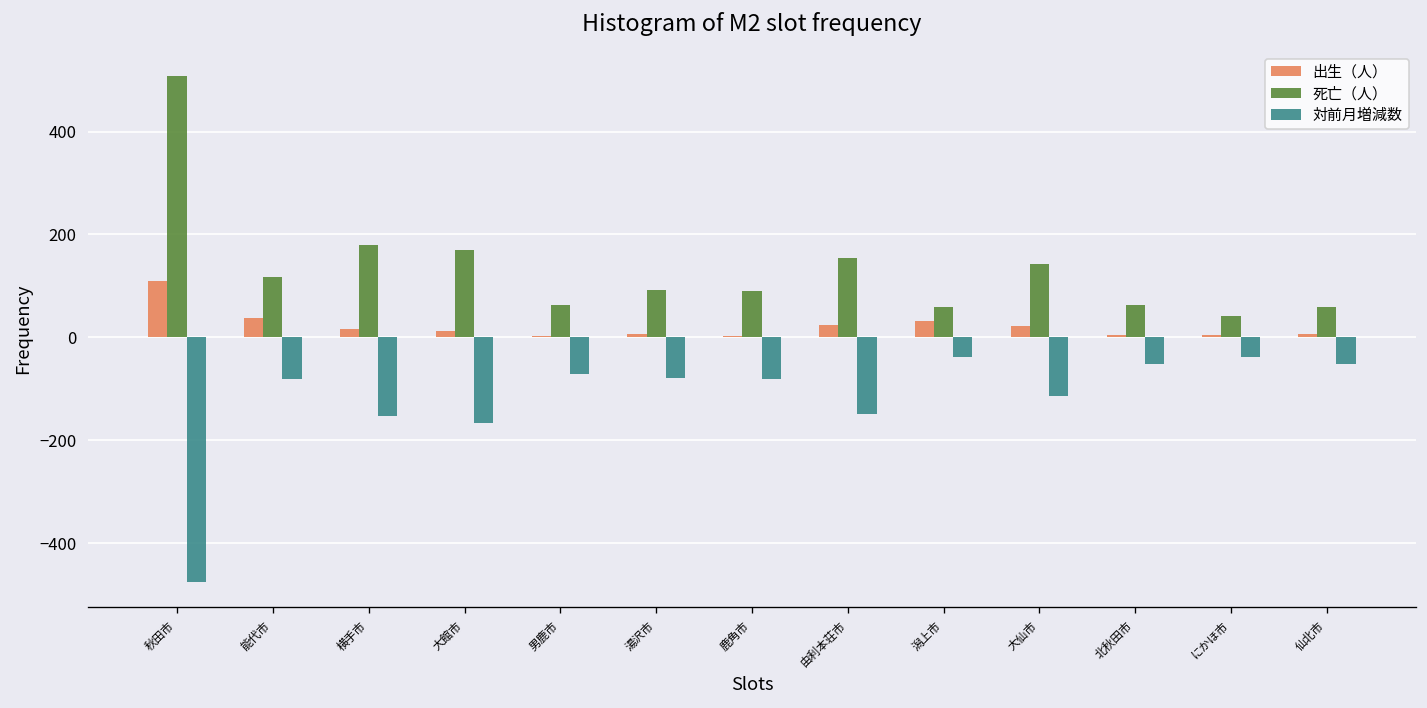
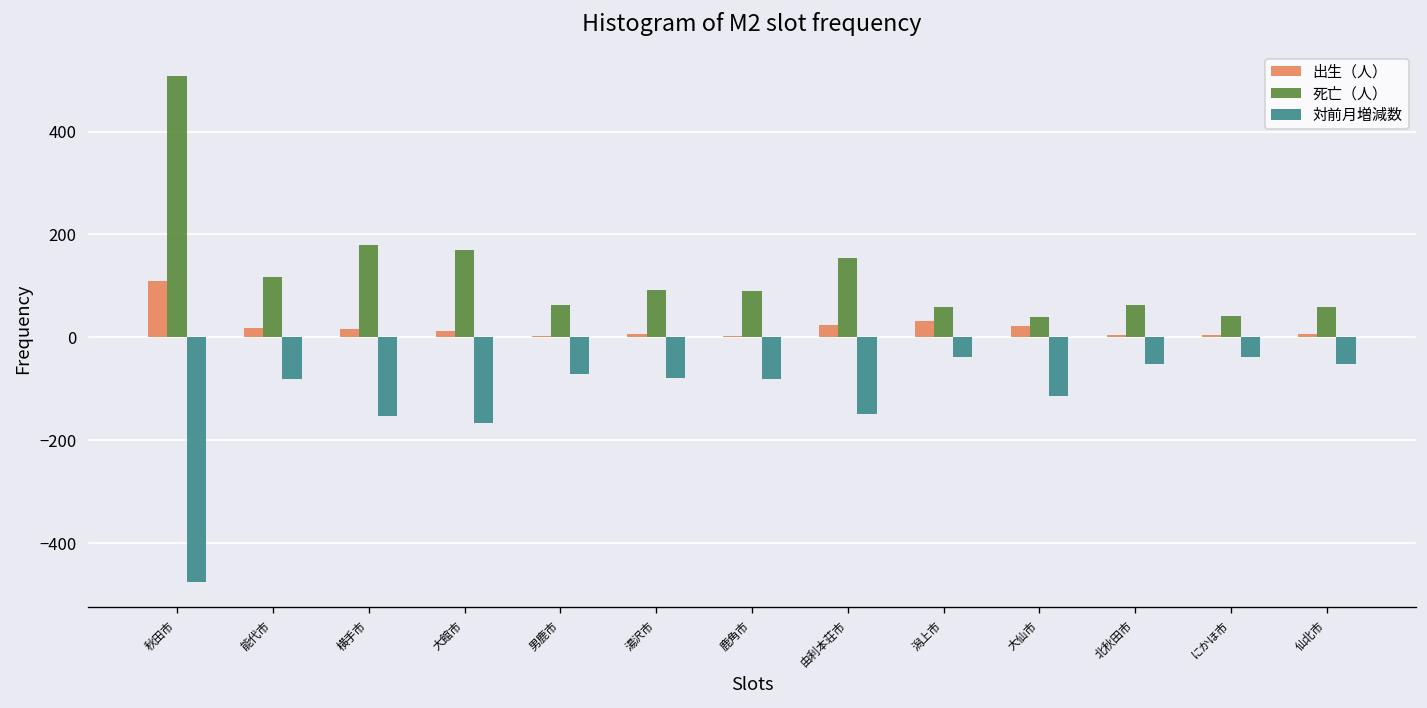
  {
    "出生（人）": {
      "秋田市": 110,
-     "能代市": 40,
+     "能代市": 20,
      "横手市": 20,
      "大館市": 10,
      "湯沢市": 10,
      "由利本荘市": 20,
      "潟上市": 30,
      "大仙市": 20,
      "仙北市": 10
    },
    "死亡（人）": {
      "秋田市": 510,
      "能代市": 120,
      "横手市": 180,
      "大館市": 170,
      "男鹿市": 60,
      "湯沢市": 90,
      "鹿角市": 90,
      "由利本荘市": 150,
      "潟上市": 60,
-     "大仙市": 140,
+     "大仙市": 40,
      "北秋田市": 60,
      "にかほ市": 40,
      "仙北市": 60
    },
    "対前月増減数": {
      "秋田市": -480,
      "能代市": -80,
      "横手市": -150,
      "大館市": -170,
      "男鹿市": -70,
      "湯沢市": -80,
      "鹿角市": -80,
      "由利本荘市": -150,
      "潟上市": -40,
      "大仙市": -120,
      "北秋田市": -50,
      "にかほ市": -40,
      "仙北市": -50
    }
  }
